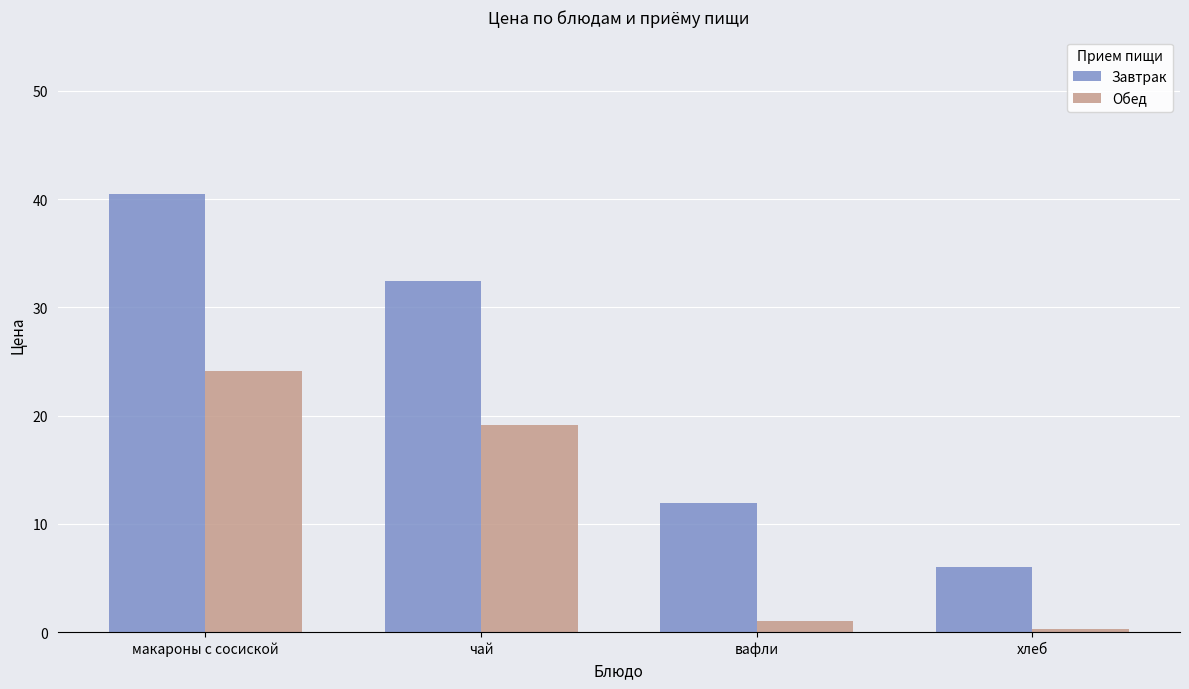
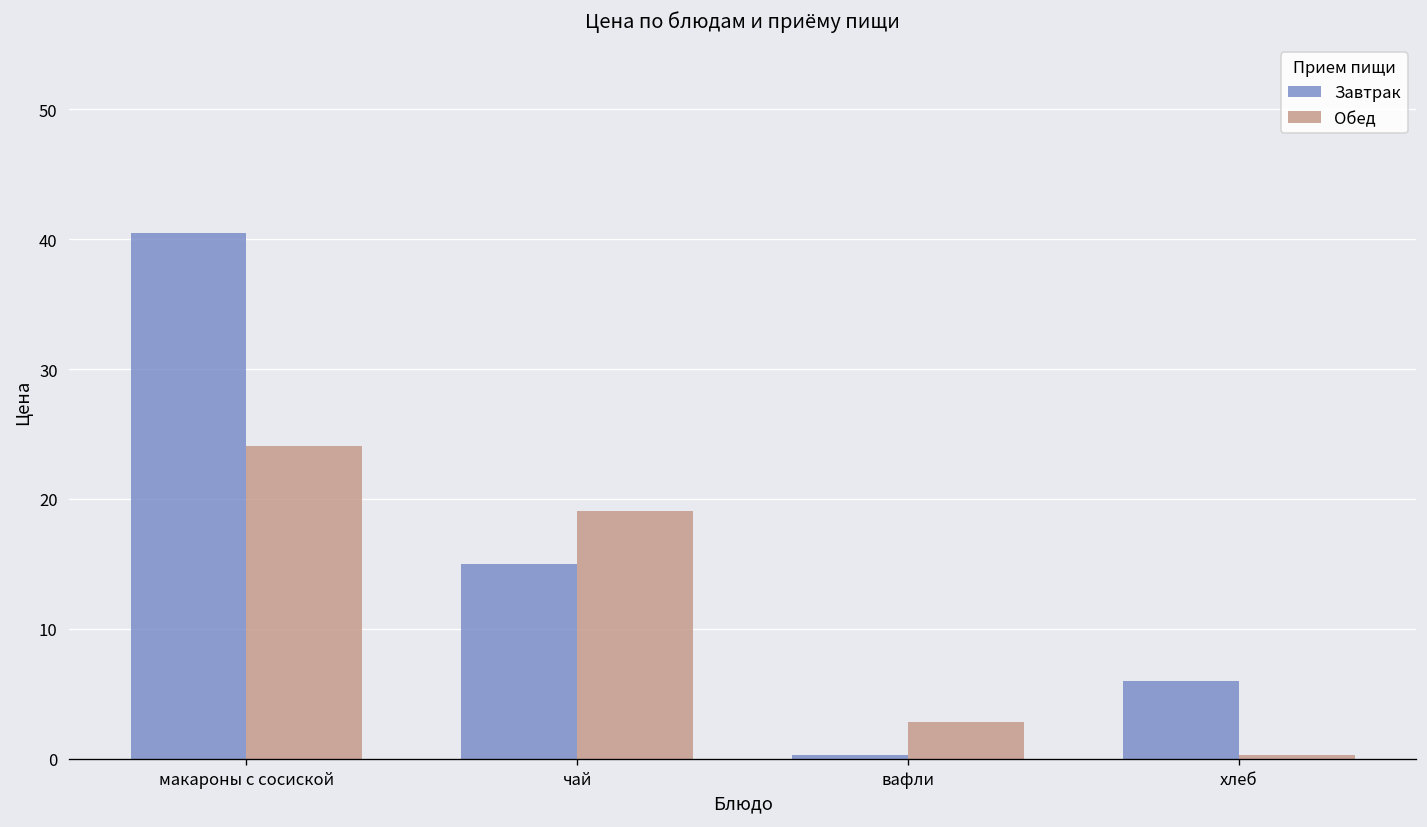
  {
    "Завтрак": {
      "макароны с сосиской": 40.5,
-     "чай": 32.4,
-     "вафли": 11.9,
+     "чай": 15.0,
+     "вафли": 0.3,
      "хлеб": 6.0
    },
    "Обед": {
      "макароны с сосиской": 24.1,
      "чай": 19.1,
-     "вафли": 1.0,
+     "вафли": 2.8,
      "хлеб": 0.3
    }
  }
